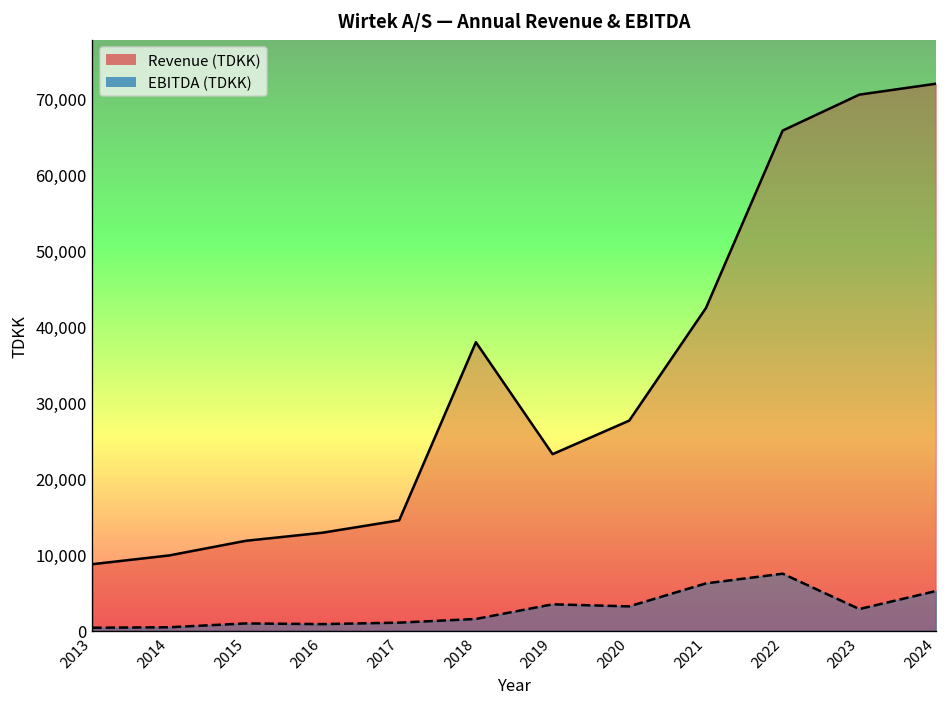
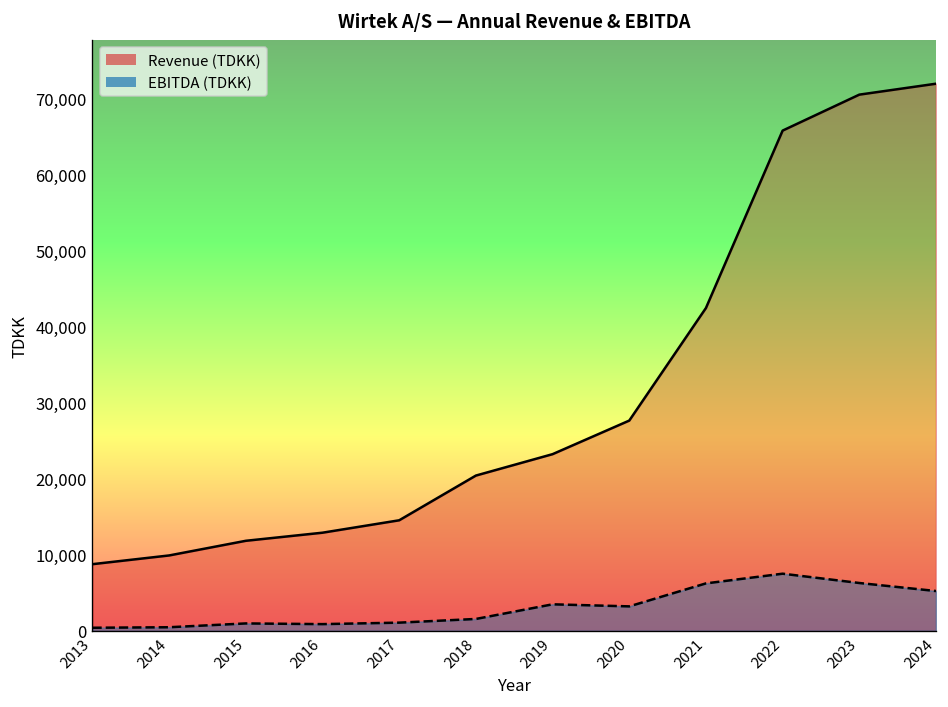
  {
    "Revenue (TDKK)": {
      "2013": "9,000",
      "2014": "10,000",
      "2015": "12,000",
      "2016": "13,000",
      "2017": "15,000",
-     "2018": "38,000",
+     "2018": "20,000",
      "2019": "23,000",
      "2020": "28,000",
      "2021": "42,000",
      "2022": "66,000",
      "2023": "70,000",
      "2024": "72,000"
    },
    "EBITDA (TDKK)": {
      "2013": "0",
      "2014": "0",
      "2015": "1,000",
      "2016": "1,000",
      "2017": "1,000",
      "2018": "2,000",
      "2019": "3,000",
      "2020": "3,000",
      "2021": "6,000",
      "2022": "8,000",
-     "2023": "3,000",
+     "2023": "6,000",
      "2024": "5,000"
    }
  }
